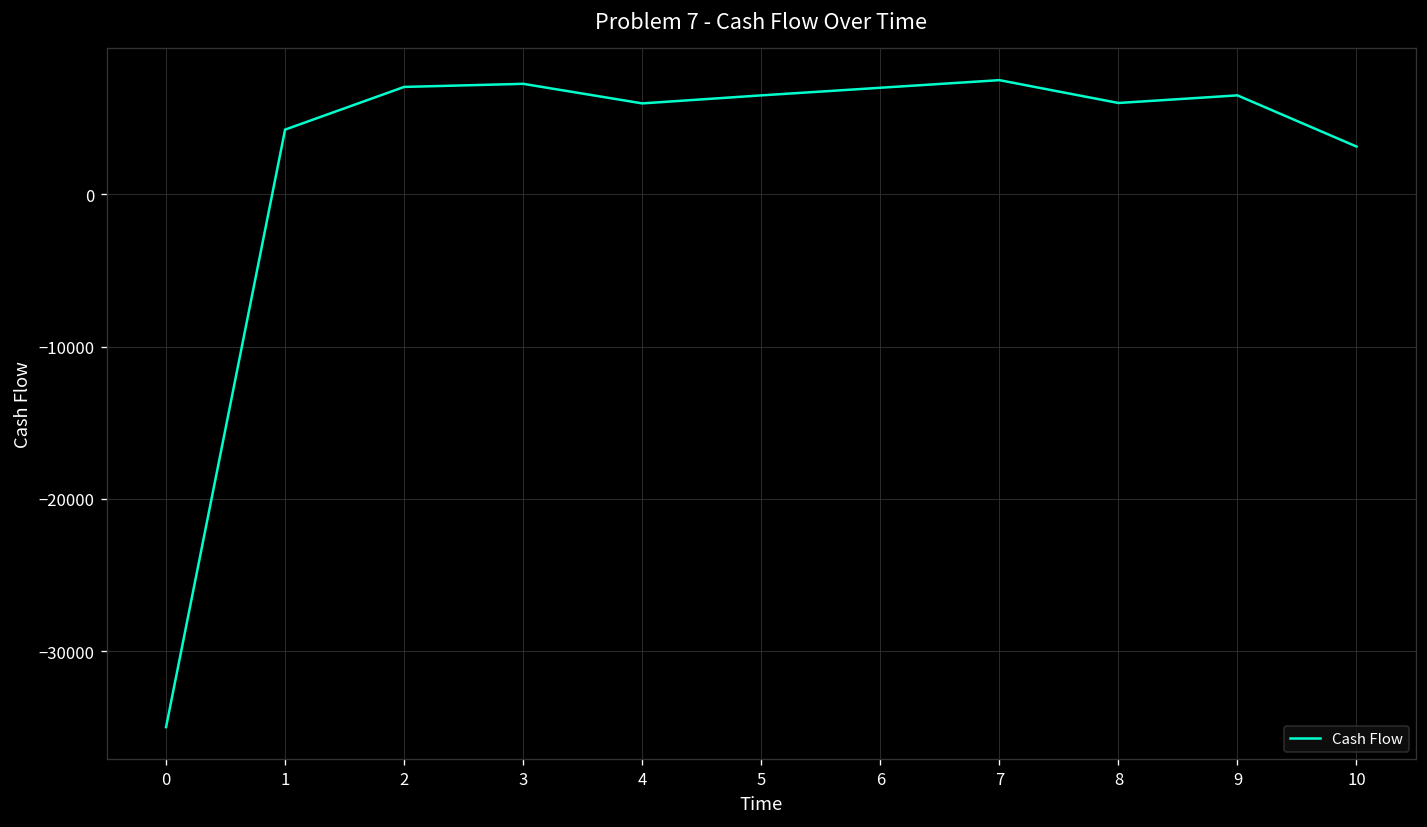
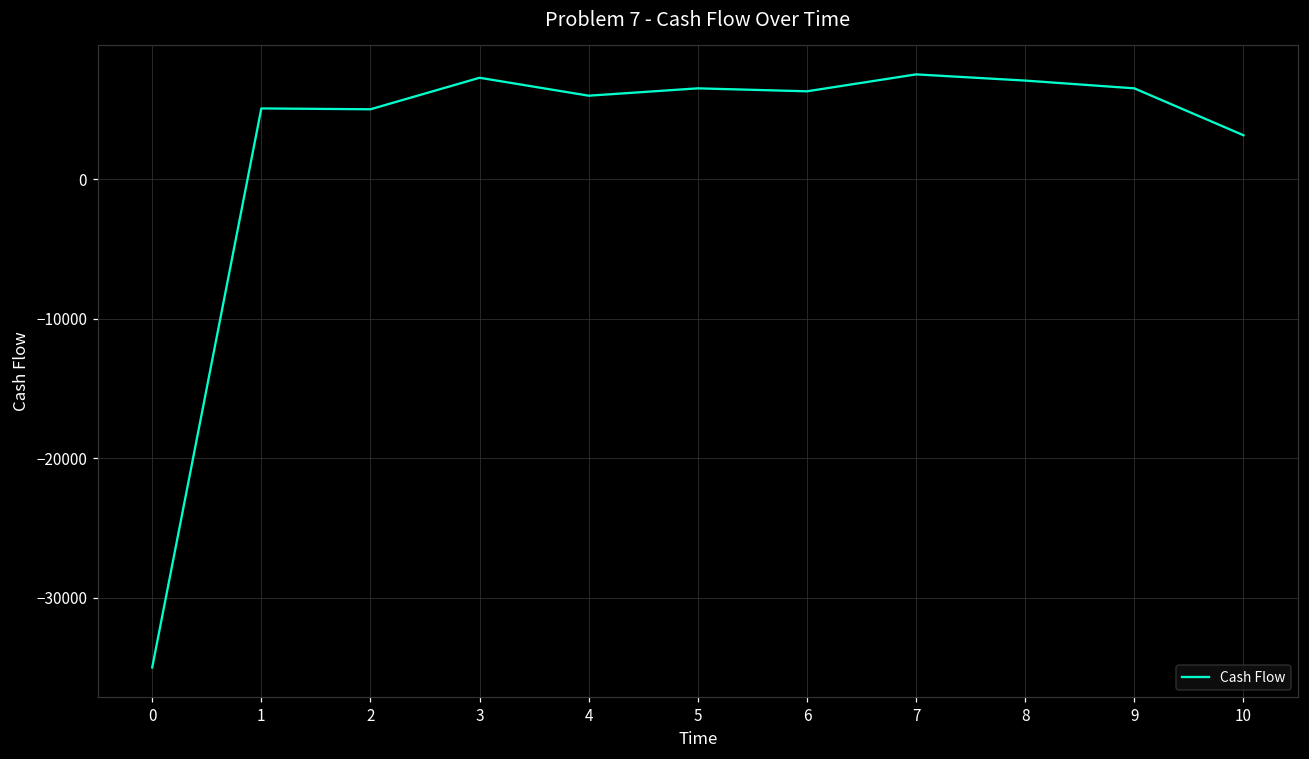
  {
    "0": -35000,
-   "1": 4300,
-   "2": 7100,
+   "1": 5100,
+   "2": 5000,
    "3": 7300,
    "4": 6000,
    "5": 6500,
-   "6": 7000,
+   "6": 6300,
    "7": 7500,
-   "8": 6000,
+   "8": 7100,
    "9": 6500,
    "10": 3100
  }
